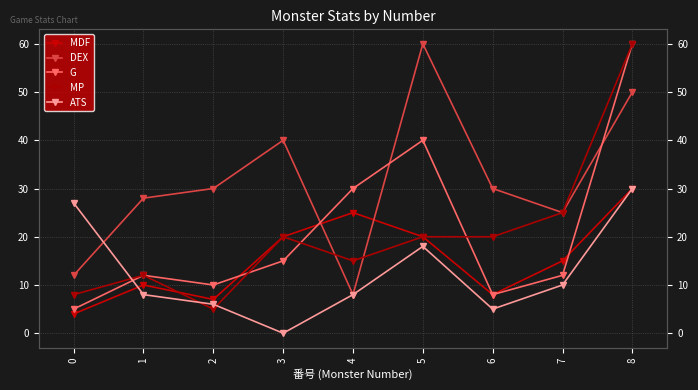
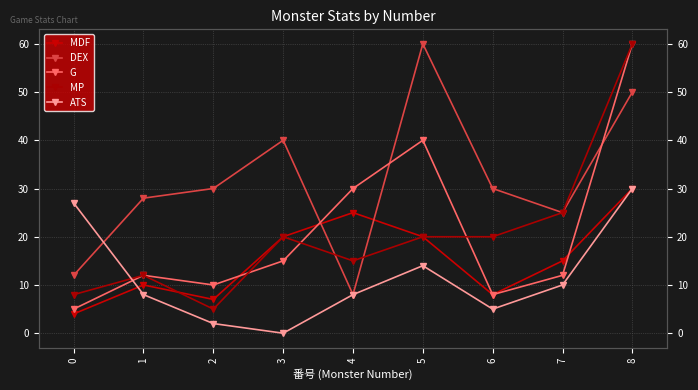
  {
    "ATS": {
      "0": 27,
      "1": 8,
-     "2": 6,
+     "2": 2,
      "3": 0,
-     "5": 18,
+     "5": 14,
      "6": 5,
      "7": 10
    }
  }
